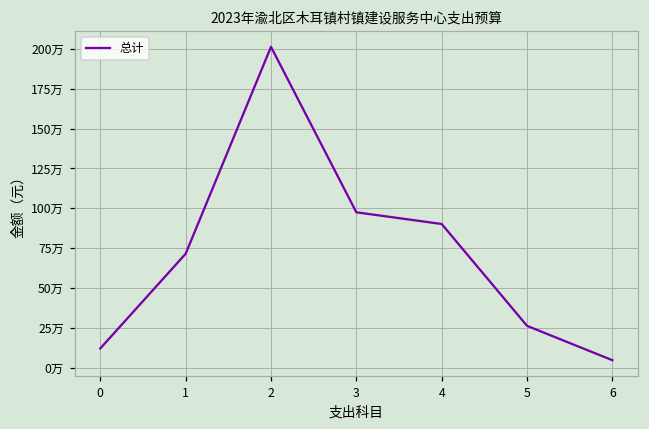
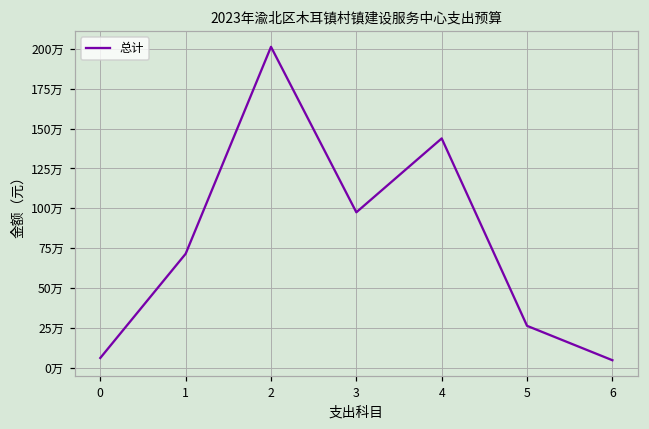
  {
-   "0": "12万",
+   "0": "6万",
    "1": "72万",
    "2": "201万",
    "3": "98万",
-   "4": "90万",
+   "4": "144万",
    "5": "26万",
    "6": "5万"
  }
